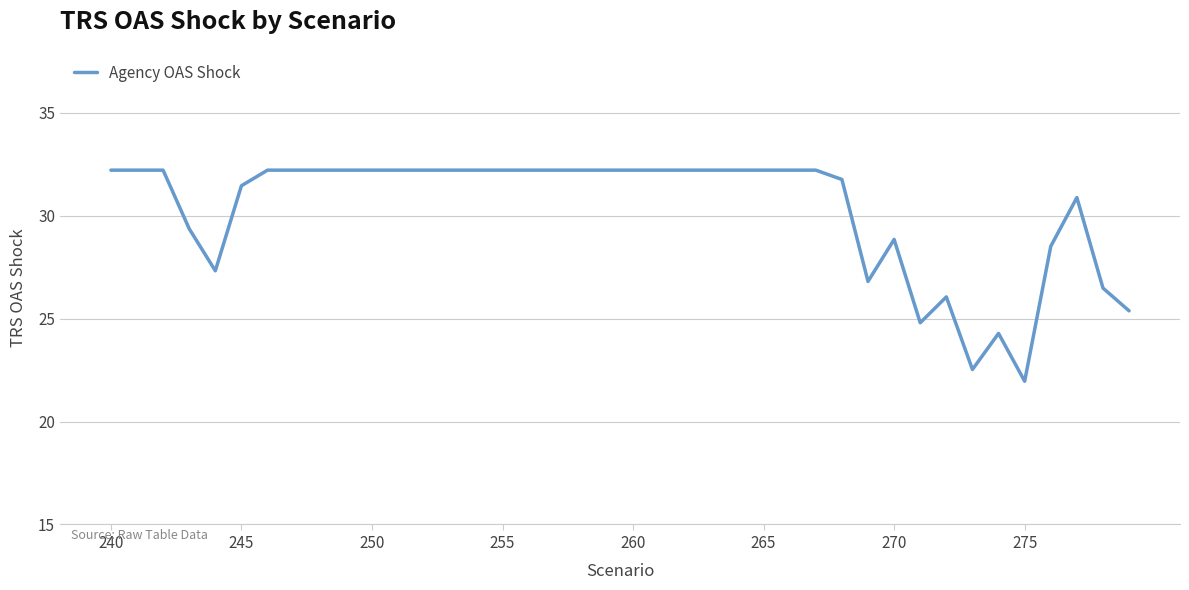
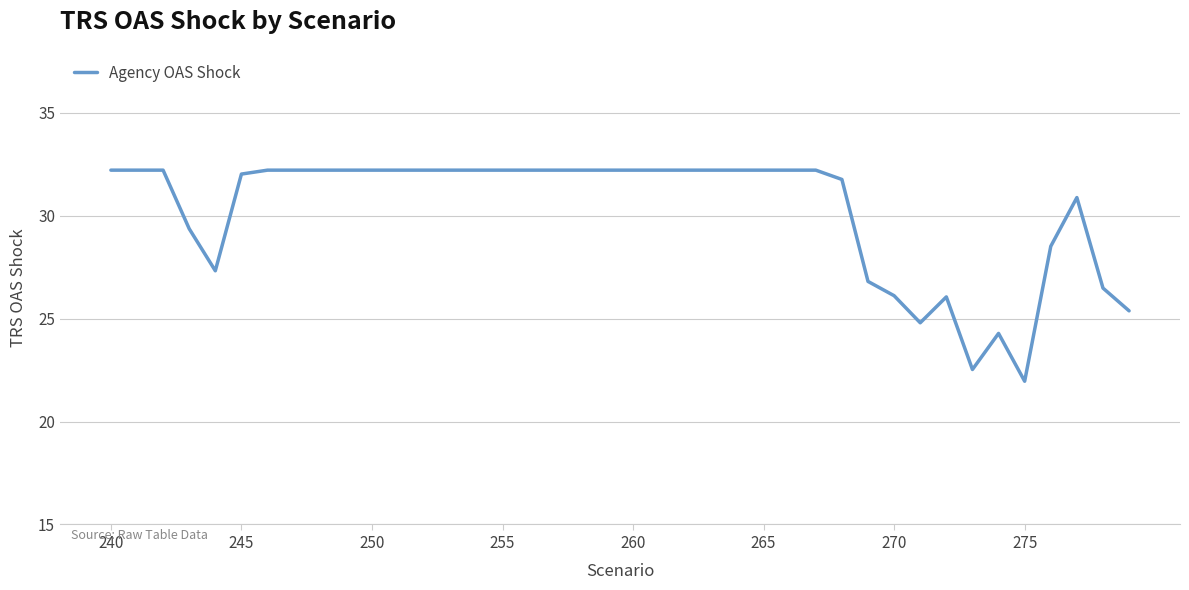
  {
    "240": 32.2,
-   "245": 31.5,
+   "245": 32.0,
    "250": 32.2,
    "255": 32.2,
    "260": 32.2,
    "265": 32.2,
-   "270": 28.9,
+   "270": 26.1,
    "275": 22.0
  }
